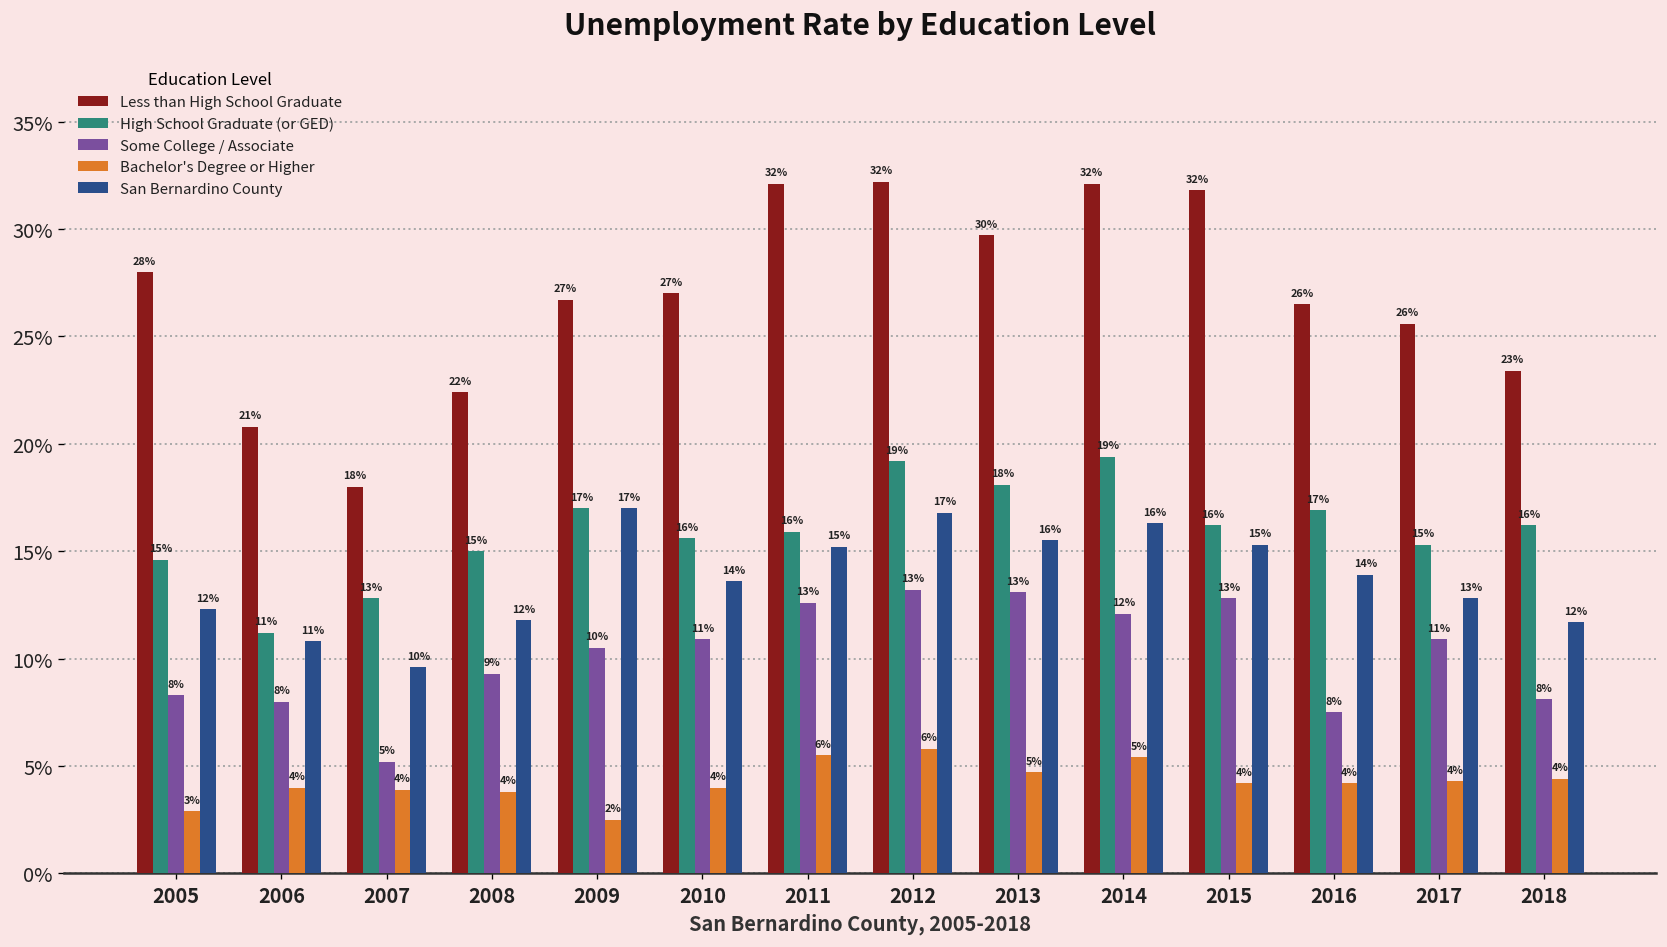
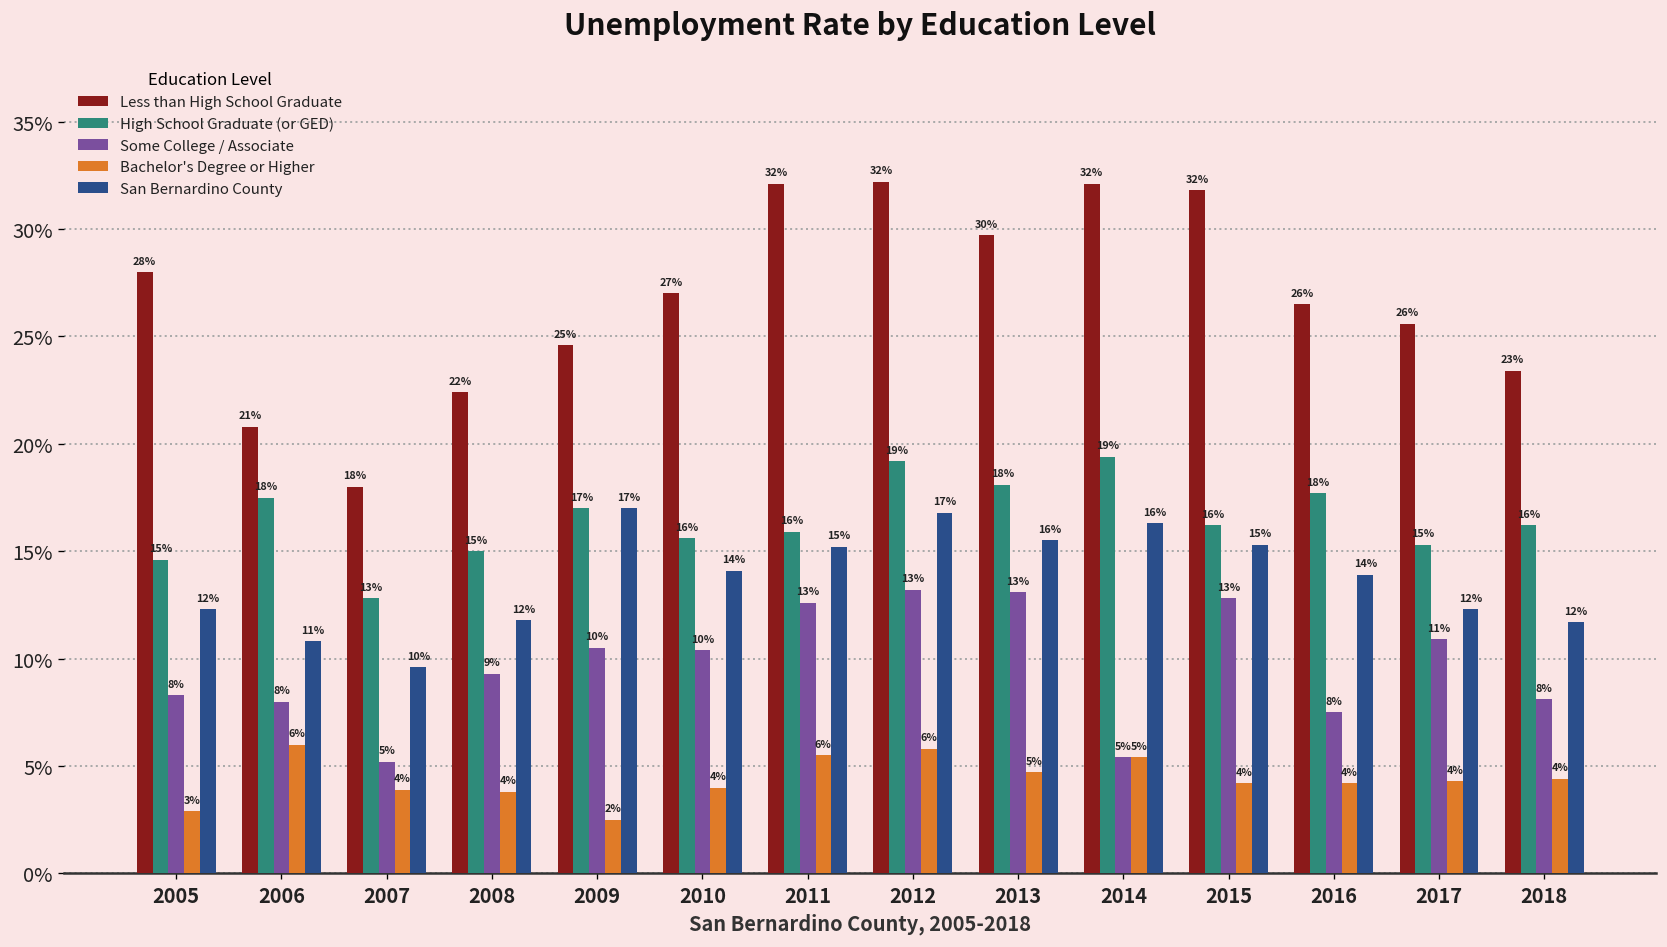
  {
    "Less than High School Graduate": {
      "2005": "28%",
      "2006": "21%",
      "2007": "18%",
      "2008": "22%",
-     "2009": "27%",
+     "2009": "25%",
      "2010": "27%",
      "2011": "32%",
      "2012": "32%",
      "2013": "30%",
      "2014": "32%",
      "2015": "32%",
      "2016": "26%",
      "2017": "26%",
      "2018": "23%"
    },
    "High School Graduate (or GED)": {
      "2005": "15%",
-     "2006": "11%",
+     "2006": "18%",
      "2007": "13%",
      "2008": "15%",
      "2009": "17%",
      "2010": "16%",
      "2011": "16%",
      "2012": "19%",
      "2013": "18%",
      "2014": "19%",
      "2015": "16%",
-     "2016": "17%",
+     "2016": "18%",
      "2017": "15%",
      "2018": "16%"
    },
    "Some College / Associate": {
      "2005": "8%",
      "2006": "8%",
      "2007": "5%",
      "2008": "9%",
      "2009": "10%",
-     "2010": "11%",
+     "2010": "10%",
      "2011": "13%",
      "2012": "13%",
      "2013": "13%",
-     "2014": "12%",
+     "2014": "5%",
      "2015": "13%",
      "2016": "8%",
      "2017": "11%",
      "2018": "8%"
    },
    "Bachelor's Degree or Higher": {
      "2005": "3%",
-     "2006": "4%",
+     "2006": "6%",
      "2007": "4%",
      "2008": "4%",
      "2009": "2%",
      "2010": "4%",
      "2011": "6%",
      "2012": "6%",
      "2013": "5%",
      "2014": "5%",
      "2015": "4%",
      "2016": "4%",
      "2017": "4%",
      "2018": "4%"
    },
    "San Bernardino County": {
      "2005": "12%",
      "2006": "11%",
      "2007": "10%",
      "2008": "12%",
      "2009": "17%",
-     "2010": "13.6%",
+     "2010": "14.1%",
      "2011": "15%",
      "2012": "17%",
      "2013": "16%",
      "2014": "16%",
      "2015": "15%",
      "2016": "14%",
-     "2017": "13%",
+     "2017": "12%",
      "2018": "12%"
    }
  }
